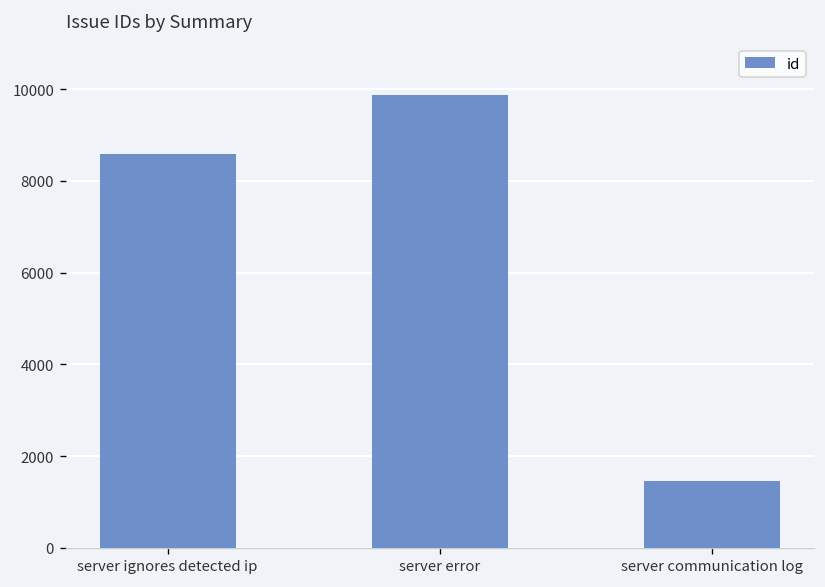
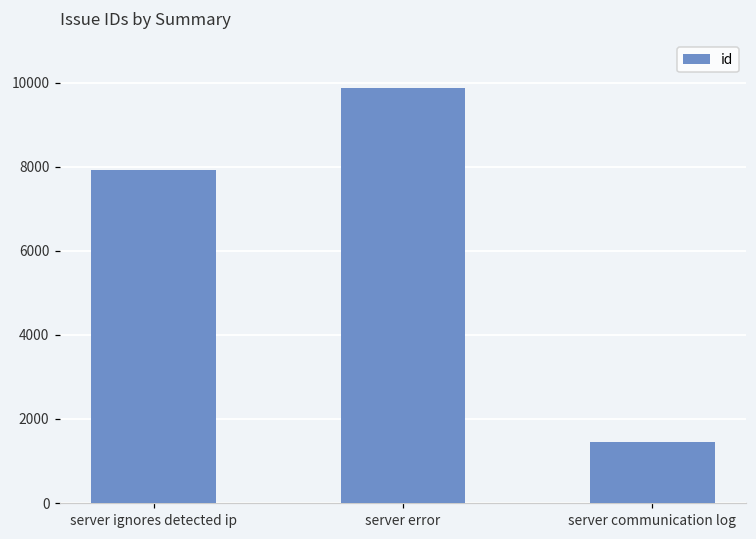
  {
-   "server ignores detected ip": 8600,
+   "server ignores detected ip": 7900,
    "server error": 9900,
    "server communication log": 1500
  }
